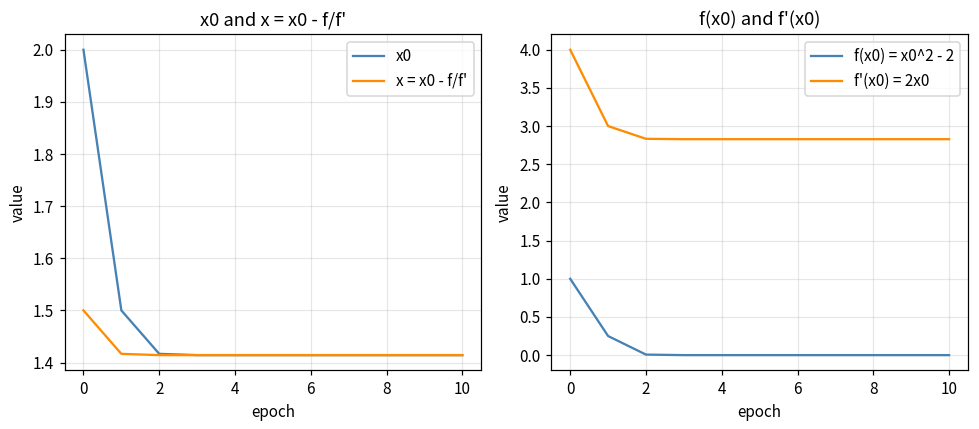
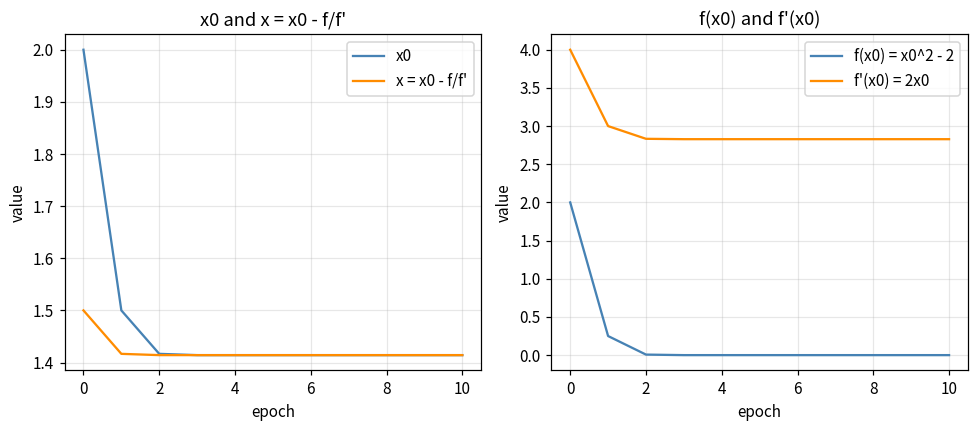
  {
    "x0 and x = x0 - f/f'": {
      "x0": {
        "0": 2.00
      },
      "x = x0 - f/f'": {
        "0": 1.50
      }
    },
    "f(x0) and f'(x0)": {
      "f(x0) = x0^2 - 2": {
-       "0": 1,
+       "0": 2,
        "2": 0,
        "4": 0,
        "6": 0,
        "8": 0,
        "10": 0
      },
      "f'(x0) = 2x0": {
        "0": 4,
        "2": 2.8,
        "4": 2.8,
        "6": 2.8,
        "8": 2.8,
        "10": 2.8
      }
    }
  }
